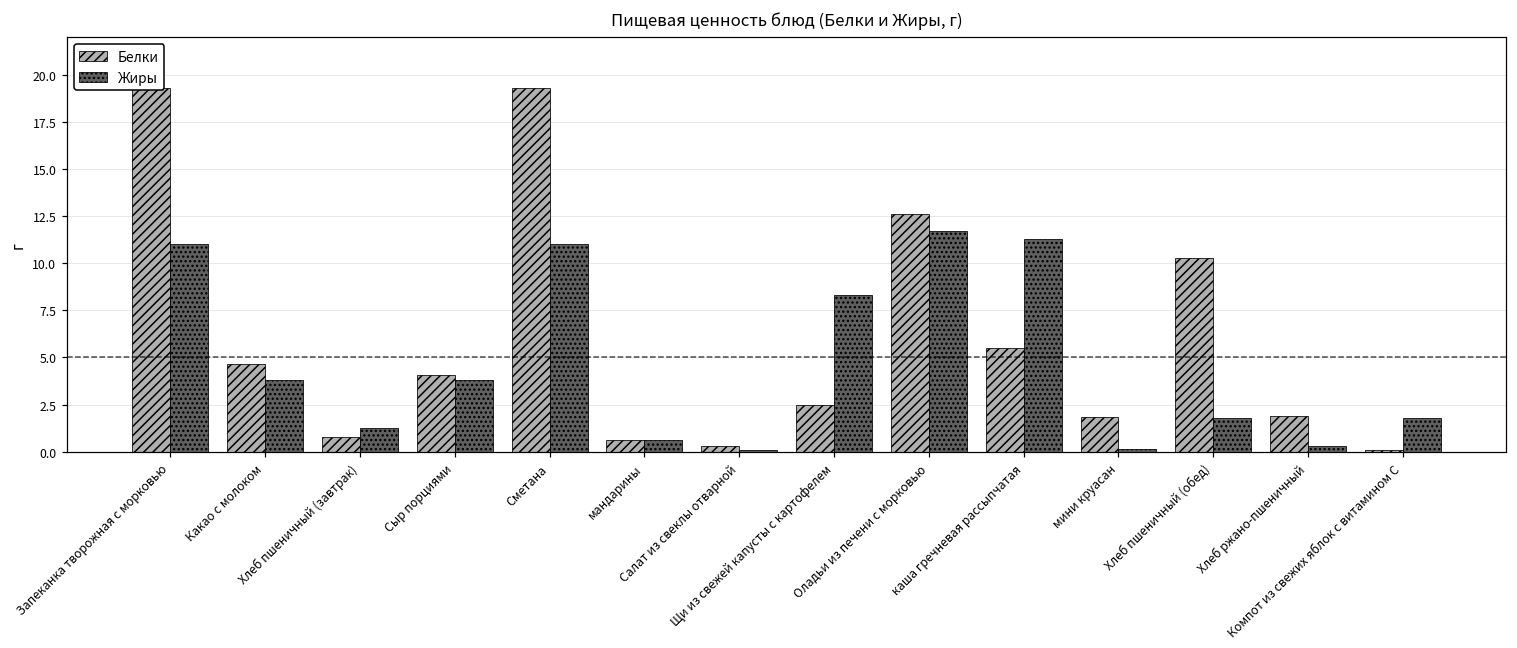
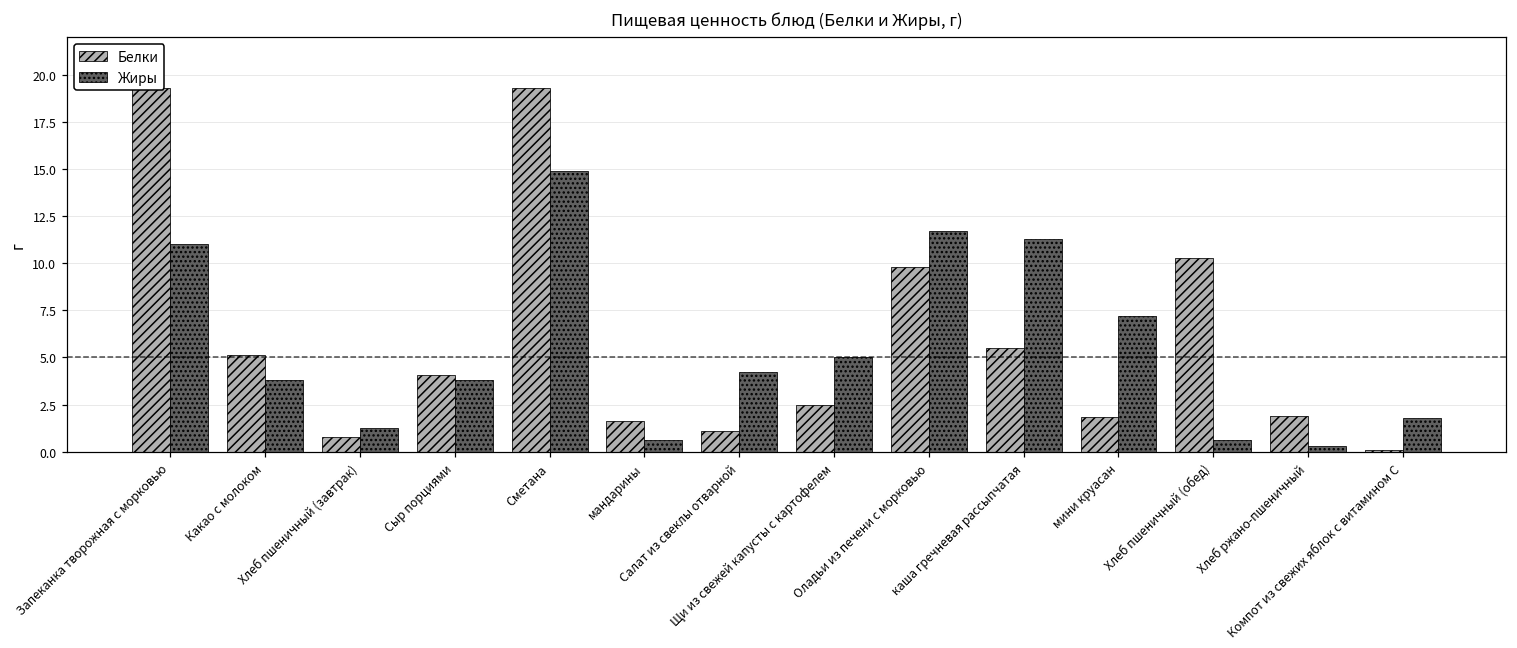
  {
    "Белки": {
-     "Какао с молоком": 4.7,
+     "Какао с молоком": 5.1,
      "Хлеб пшеничный (завтрак)": 0.8,
      "Сыр порциями": 4.1,
      "Сметана": 19.3,
-     "мандарины": 0.6,
-     "Салат из свеклы отварной": 0.3,
+     "мандарины": 1.6,
+     "Салат из свеклы отварной": 1.1,
      "Щи из свежей капусты с картофелем": 2.5,
-     "Оладьи из печени с морковью": 12.6,
+     "Оладьи из печени с морковью": 9.8,
      "каша гречневая рассыпчатая": 5.5,
      "мини круасан": 1.8,
      "Хлеб пшеничный (обед)": 10.3,
      "Хлеб ржано-пшеничный": 1.9
    },
    "Жиры": {
      "Запеканка творожная с морковью": 11.0,
      "Какао с молоком": 3.8,
      "Хлеб пшеничный (завтрак)": 1.3,
      "Сыр порциями": 3.8,
-     "Сметана": 11.0,
+     "Сметана": 14.9,
      "мандарины": 0.6,
-     "Салат из свеклы отварной": 0.1,
-     "Щи из свежей капусты с картофелем": 8.3,
+     "Салат из свеклы отварной": 4.2,
+     "Щи из свежей капусты с картофелем": 5.0,
      "Оладьи из печени с морковью": 11.7,
      "каша гречневая рассыпчатая": 11.3,
-     "мини круасан": 0.1,
-     "Хлеб пшеничный (обед)": 1.8,
+     "мини круасан": 7.2,
+     "Хлеб пшеничный (обед)": 0.6,
      "Хлеб ржано-пшеничный": 0.3,
      "Компот из свежих яблок с витамином С": 1.8
    }
  }
